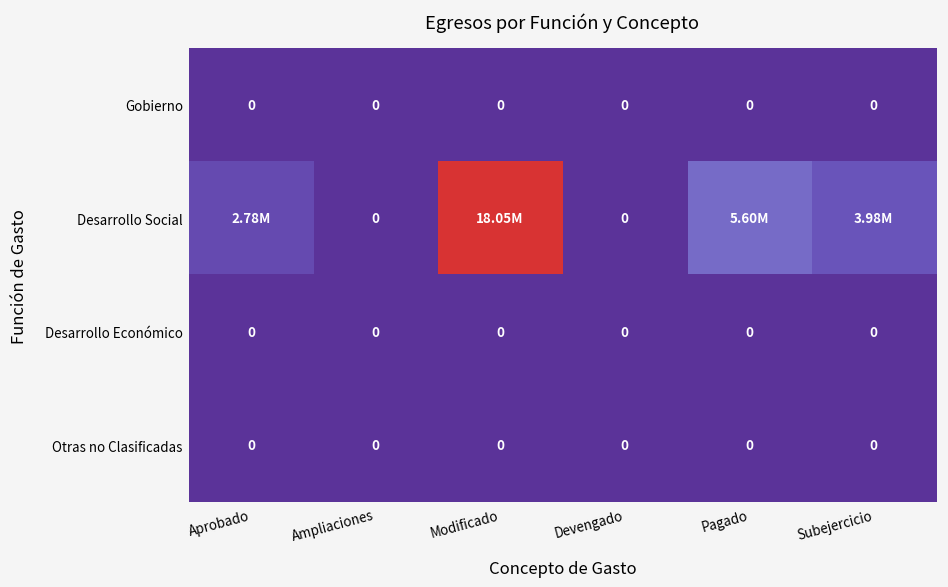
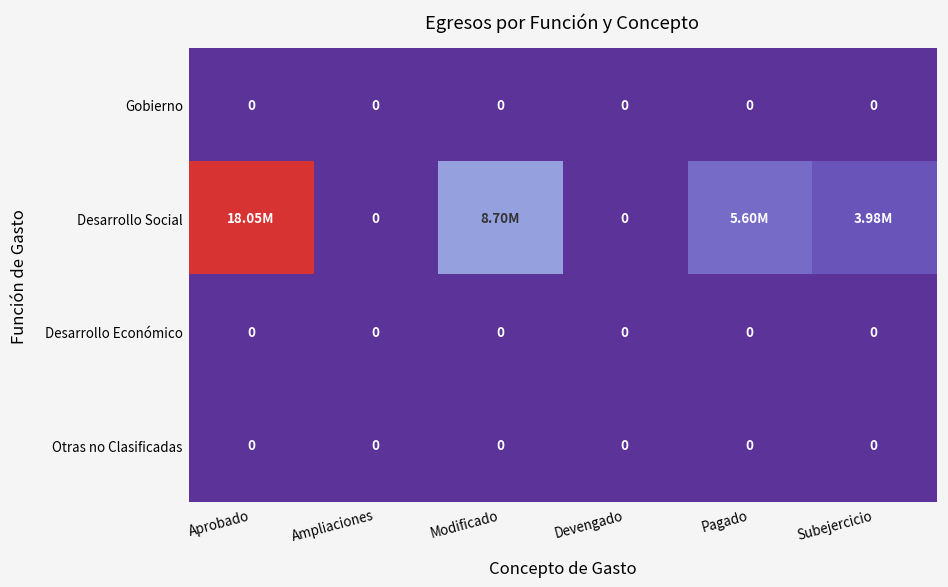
  {
    "Gobierno": {
      "Aprobado": "0",
      "Ampliaciones": "0",
      "Modificado": "0",
      "Devengado": "0",
      "Pagado": "0",
      "Subejercicio": "0"
    },
    "Desarrollo Social": {
-     "Aprobado": "2.78M",
+     "Aprobado": "18.05M",
      "Ampliaciones": "0",
-     "Modificado": "18.05M",
+     "Modificado": "8.70M",
      "Devengado": "0",
      "Pagado": "5.60M",
      "Subejercicio": "3.98M"
    },
    "Desarrollo Económico": {
      "Aprobado": "0",
      "Ampliaciones": "0",
      "Modificado": "0",
      "Devengado": "0",
      "Pagado": "0",
      "Subejercicio": "0"
    },
    "Otras no Clasificadas": {
      "Aprobado": "0",
      "Ampliaciones": "0",
      "Modificado": "0",
      "Devengado": "0",
      "Pagado": "0",
      "Subejercicio": "0"
    }
  }
